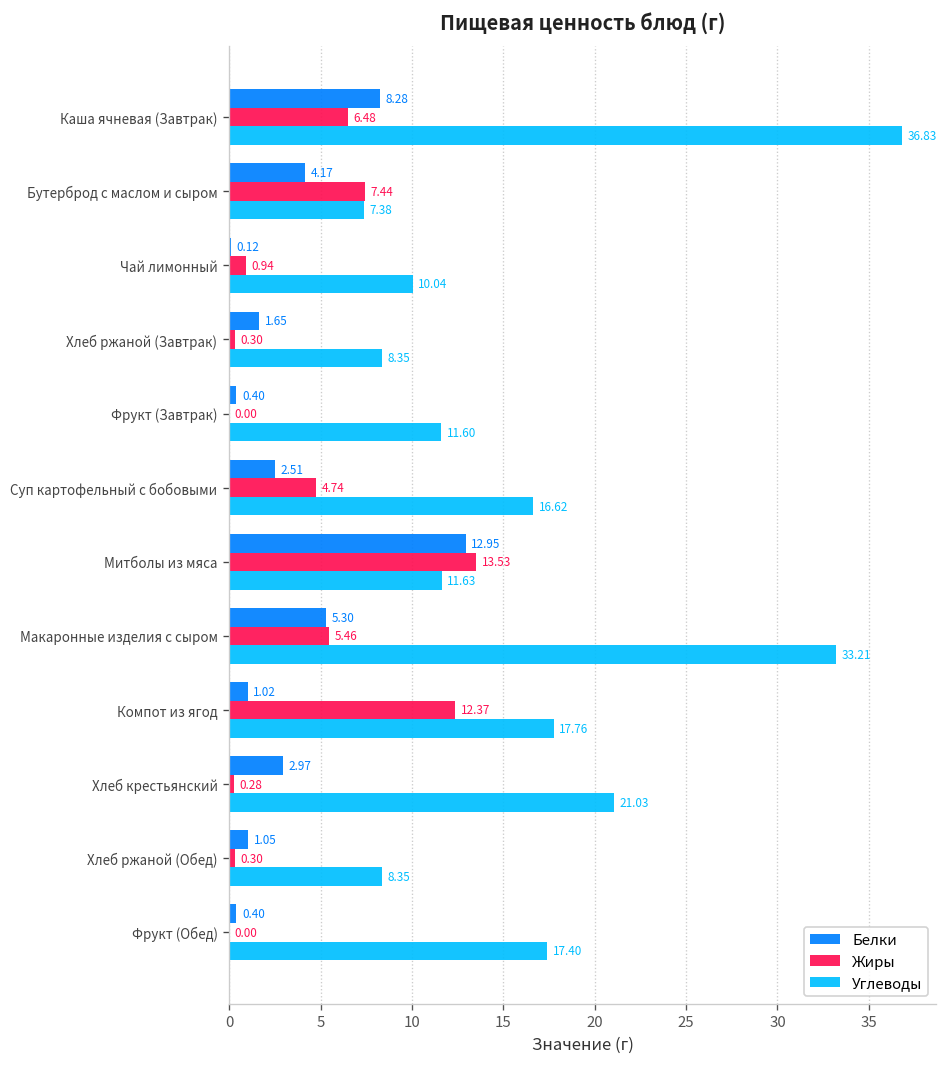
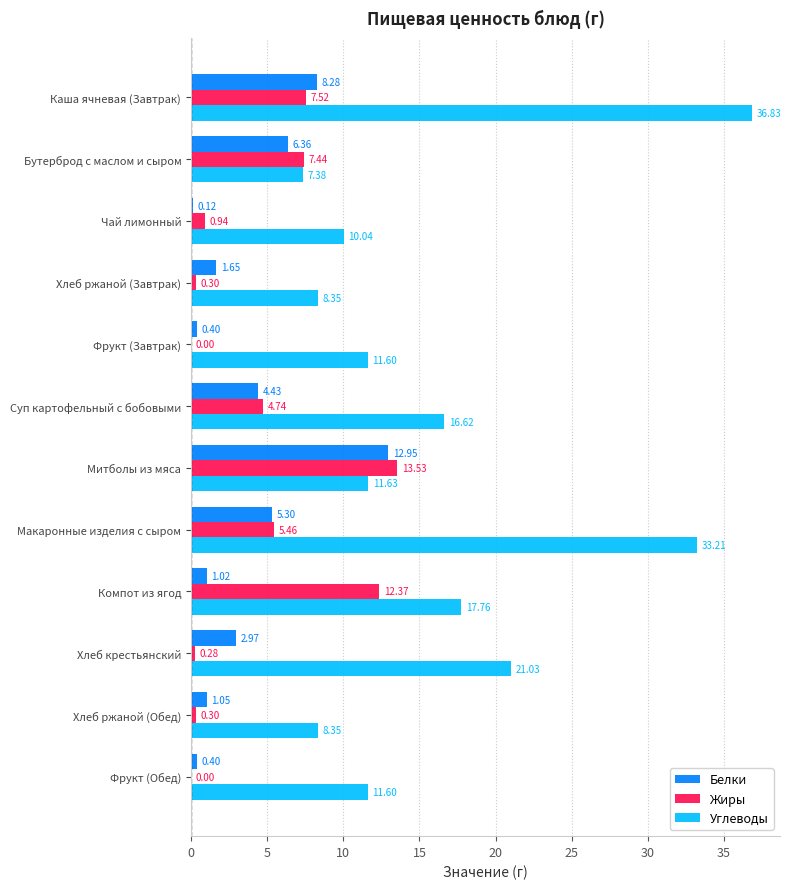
  {
    "Белки": {
      "Каша ячневая (Завтрак)": 8.28,
-     "Бутерброд с маслом и сыром": 4.17,
+     "Бутерброд с маслом и сыром": 6.36,
      "Чай лимонный": 0.12,
      "Хлеб ржаной (Завтрак)": 1.65,
      "Фрукт (Завтрак)": 0.40,
-     "Суп картофельный с бобовыми": 2.51,
+     "Суп картофельный с бобовыми": 4.43,
      "Митболы из мяса": 12.95,
      "Макаронные изделия с сыром": 5.30,
      "Компот из ягод": 1.02,
      "Хлеб крестьянский": 2.97,
      "Хлеб ржаной (Обед)": 1.05,
      "Фрукт (Обед)": 0.40
    },
    "Жиры": {
-     "Каша ячневая (Завтрак)": 6.48,
+     "Каша ячневая (Завтрак)": 7.52,
      "Бутерброд с маслом и сыром": 7.44,
      "Чай лимонный": 0.94,
      "Хлеб ржаной (Завтрак)": 0.30,
      "Фрукт (Завтрак)": 0.00,
      "Суп картофельный с бобовыми": 4.74,
      "Митболы из мяса": 13.53,
      "Макаронные изделия с сыром": 5.46,
      "Компот из ягод": 12.37,
      "Хлеб крестьянский": 0.28,
      "Хлеб ржаной (Обед)": 0.30,
      "Фрукт (Обед)": 0.00
    },
    "Углеводы": {
      "Каша ячневая (Завтрак)": 36.83,
      "Бутерброд с маслом и сыром": 7.38,
      "Чай лимонный": 10.04,
      "Хлеб ржаной (Завтрак)": 8.35,
      "Фрукт (Завтрак)": 11.60,
      "Суп картофельный с бобовыми": 16.62,
      "Митболы из мяса": 11.63,
      "Макаронные изделия с сыром": 33.21,
      "Компот из ягод": 17.76,
      "Хлеб крестьянский": 21.03,
      "Хлеб ржаной (Обед)": 8.35,
-     "Фрукт (Обед)": 17.40
+     "Фрукт (Обед)": 11.60
    }
  }
